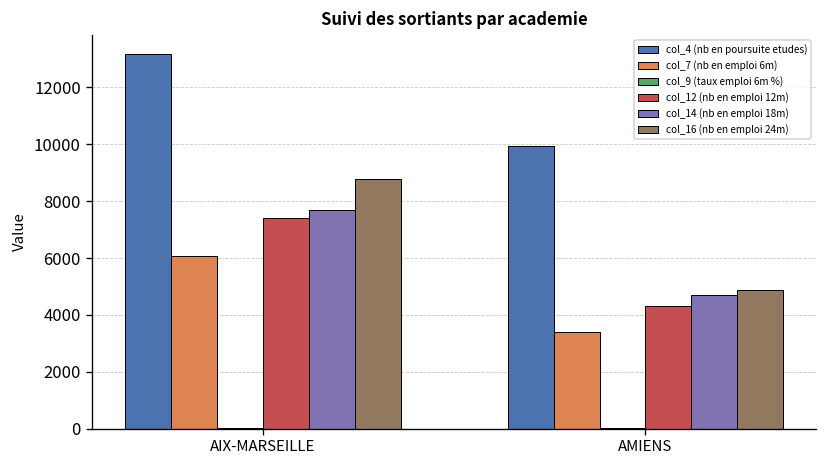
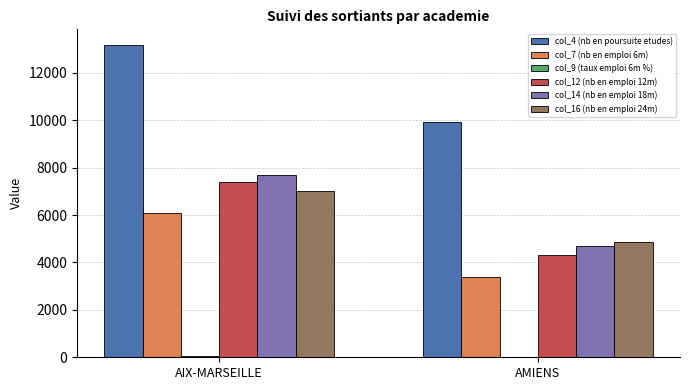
  {
    "col_16 (nb en emploi 24m)": {
-     "AIX-MARSEILLE": 8800,
+     "AIX-MARSEILLE": 7000,
      "AMIENS": 4900
    }
  }
